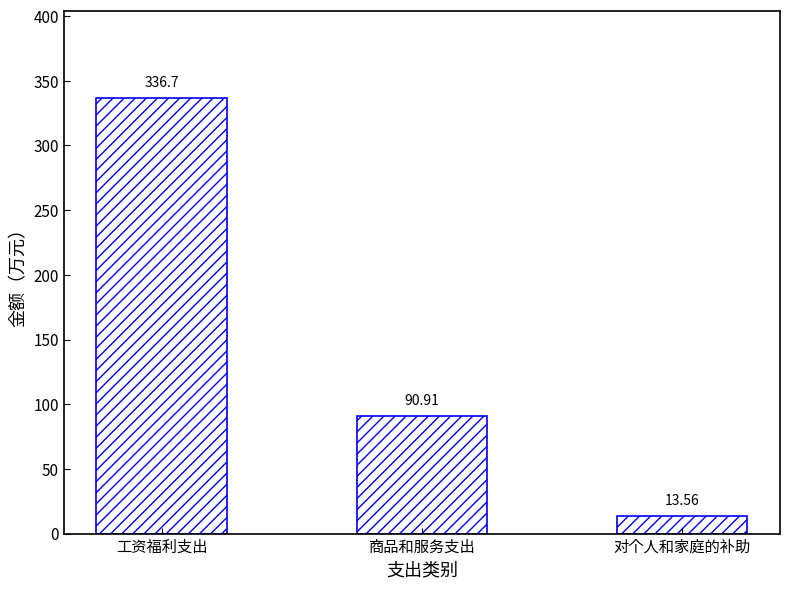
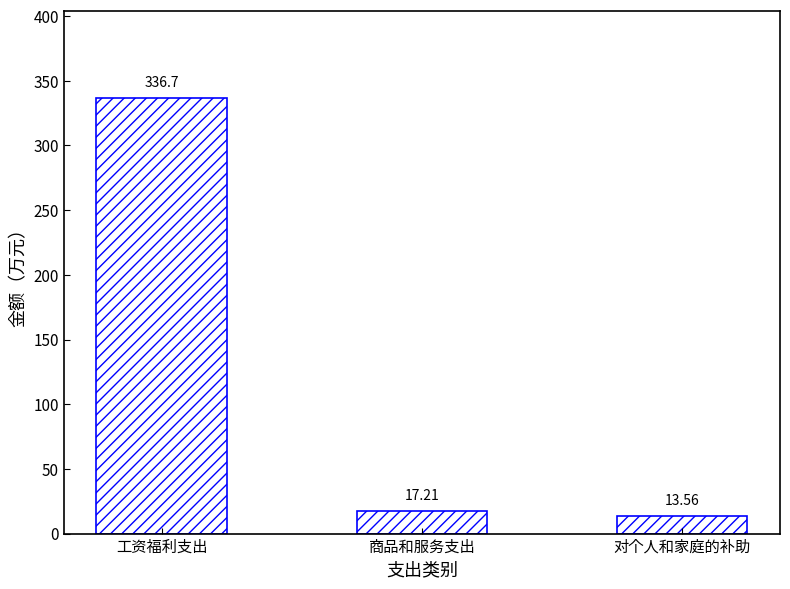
  {
    "工资福利支出": 336.7,
-   "商品和服务支出": 90.91,
+   "商品和服务支出": 17.21,
    "对个人和家庭的补助": 13.56
  }
